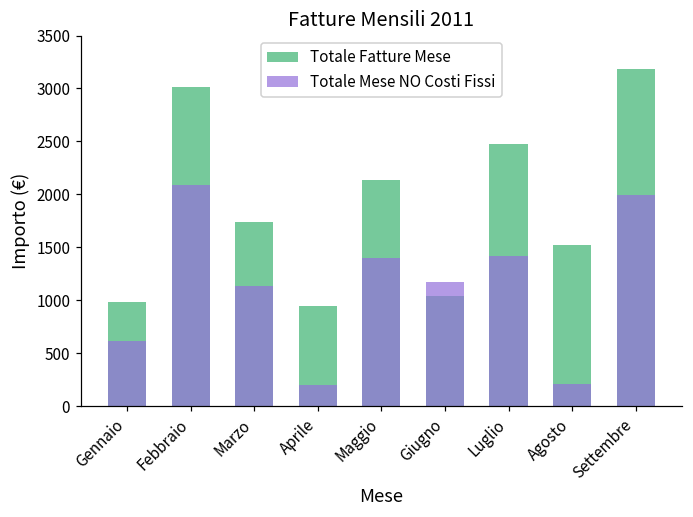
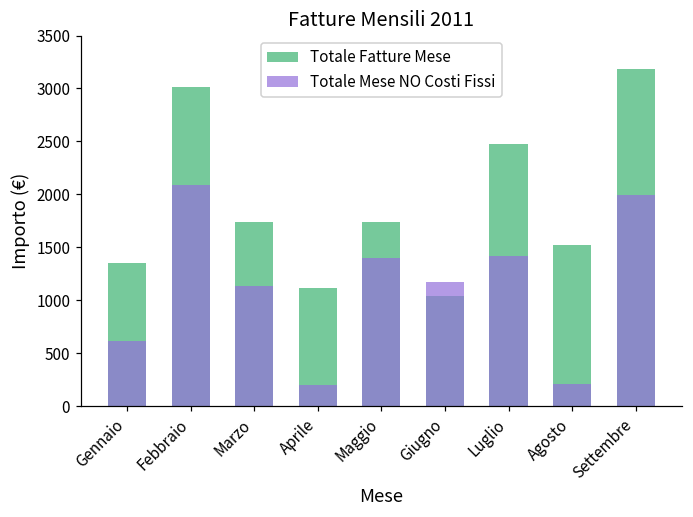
  {
    "Totale Fatture Mese": {
-     "Gennaio": 1000,
+     "Gennaio": 1400,
      "Febbraio": 3000,
      "Marzo": 1700,
-     "Aprile": 900,
-     "Maggio": 2100,
+     "Aprile": 1100,
+     "Maggio": 1700,
      "Luglio": 2500,
      "Agosto": 1500,
      "Settembre": 3200
    },
    "Totale Mese NO Costi Fissi": {
      "Giugno": 1200
    }
  }
